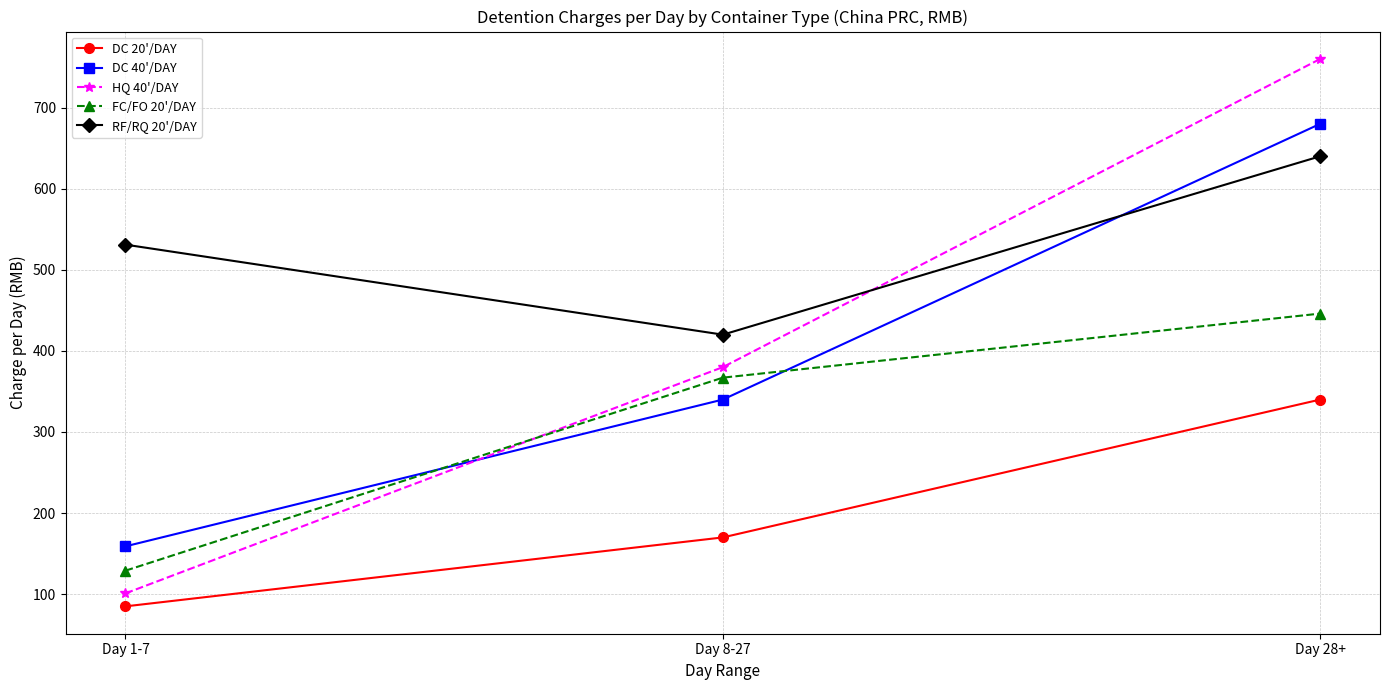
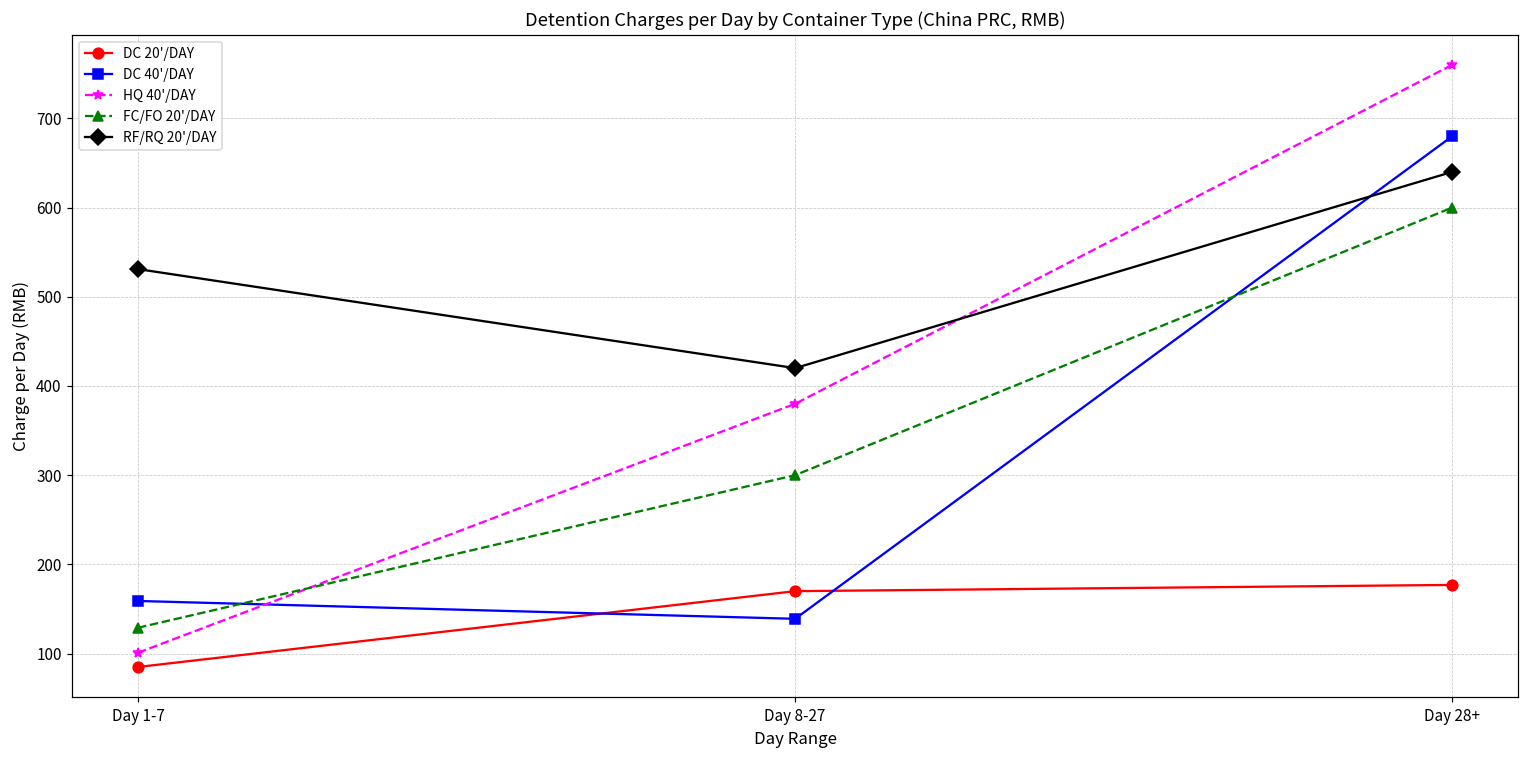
  {
    "DC 20'/DAY": {
      "Day 1-7": 90,
      "Day 8-27": 170,
-     "Day 28+": 340
+     "Day 28+": 180
    },
    "DC 40'/DAY": {
      "Day 1-7": 160,
-     "Day 8-27": 340,
+     "Day 8-27": 140,
      "Day 28+": 680
    },
    "HQ 40'/DAY": {
      "Day 1-7": 100,
      "Day 8-27": 380,
      "Day 28+": 760
    },
    "FC/FO 20'/DAY": {
      "Day 1-7": 130,
-     "Day 8-27": 370,
-     "Day 28+": 450
+     "Day 8-27": 300,
+     "Day 28+": 600
    },
    "RF/RQ 20'/DAY": {
      "Day 1-7": 530,
      "Day 8-27": 420,
      "Day 28+": 640
    }
  }
